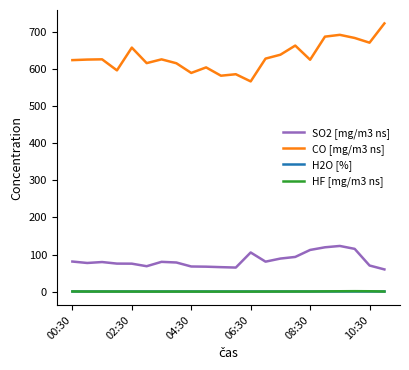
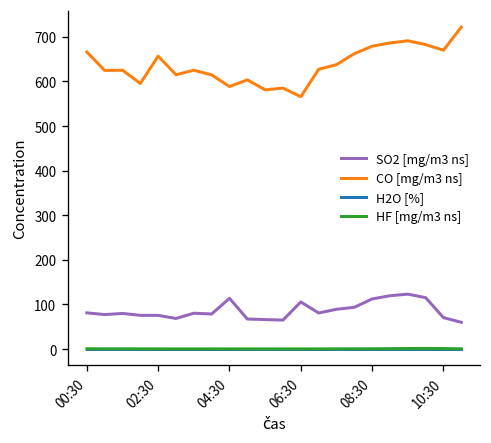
  {
    "SO2 [mg/m3 ns]": {
      "00:30": 80,
      "02:30": 80,
-     "04:30": 70,
+     "04:30": 110,
      "06:30": 110,
      "08:30": 110,
      "10:30": 70
    },
    "CO [mg/m3 ns]": {
-     "00:30": 620,
+     "00:30": 670,
      "02:30": 660,
      "04:30": 590,
      "06:30": 570,
-     "08:30": 620,
+     "08:30": 680,
      "10:30": 670
    }
  }
